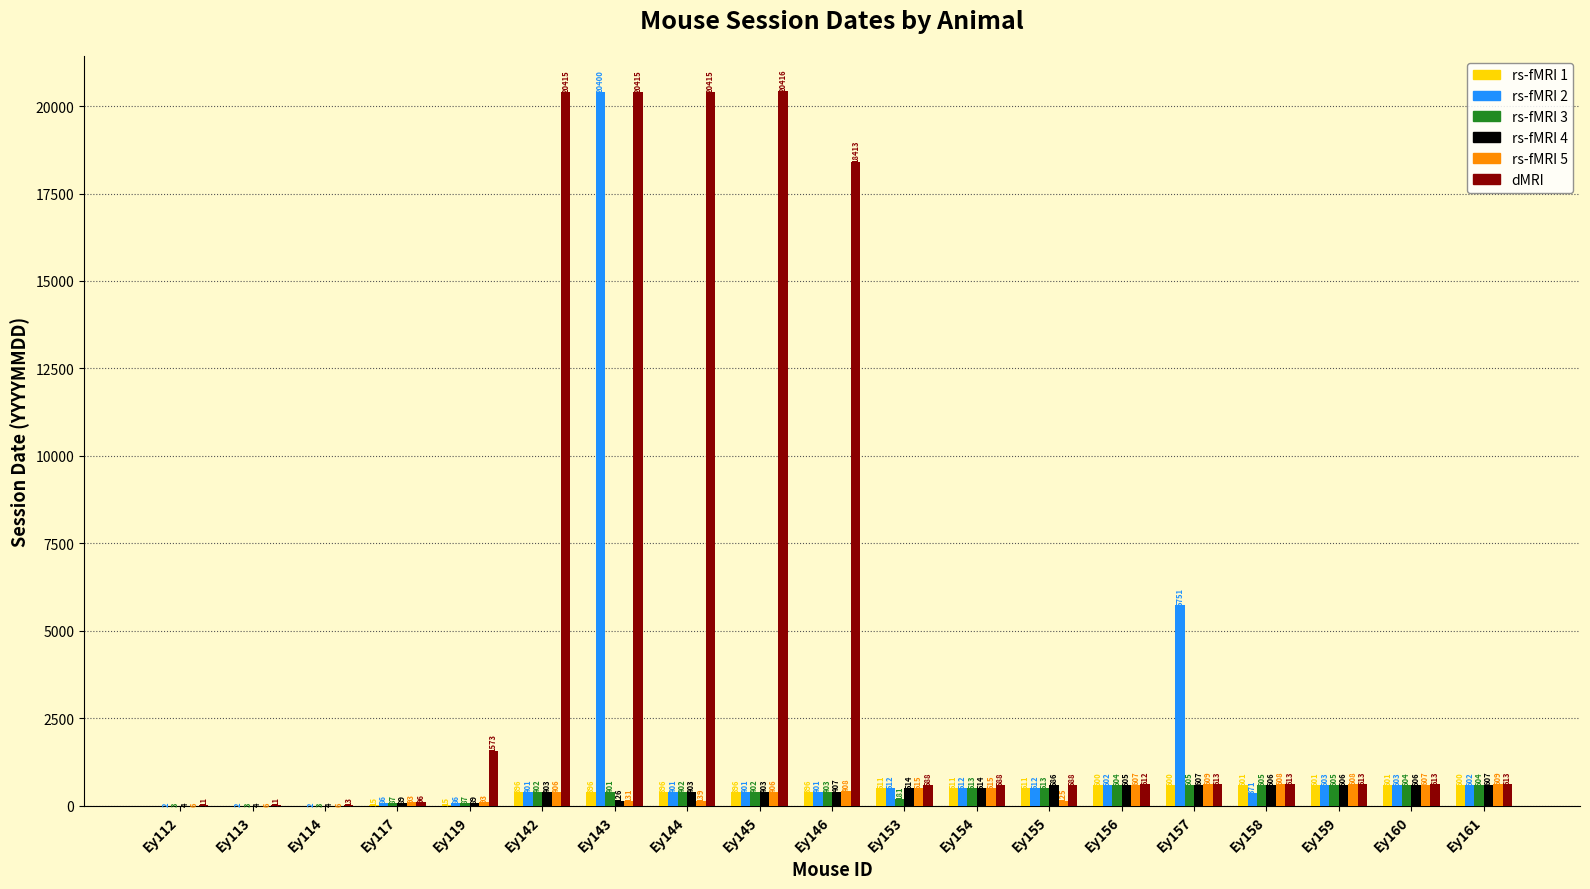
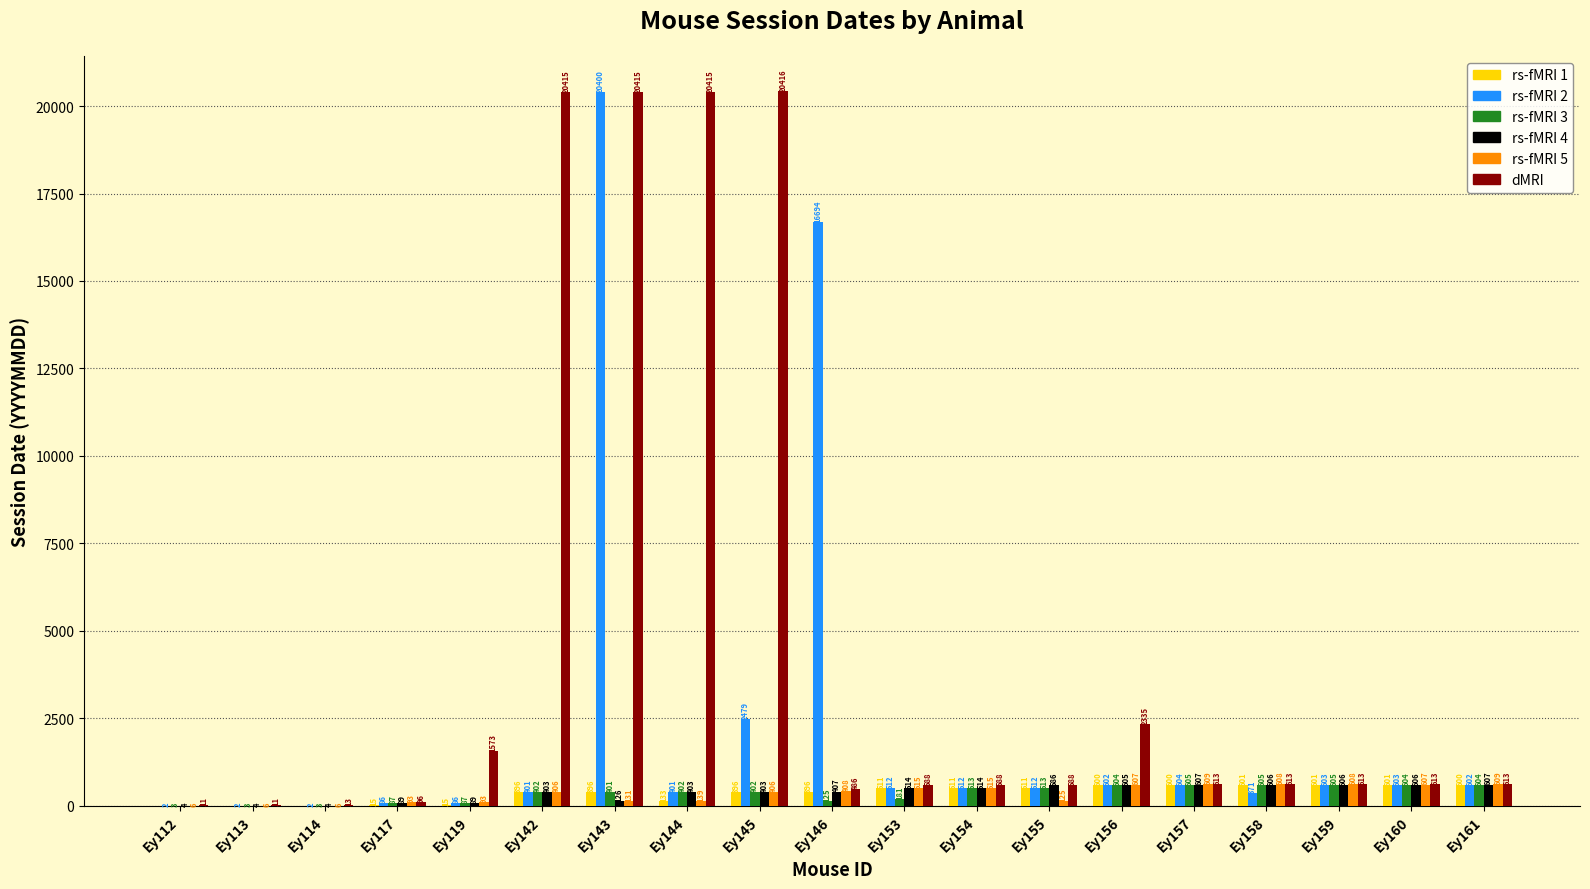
  {
    "rs-fMRI 1": {
      "Ey117": 15,
      "Ey119": 15,
      "Ey142": 396,
      "Ey143": 396,
-     "Ey144": 396,
+     "Ey144": 133,
      "Ey145": 396,
      "Ey146": 396,
      "Ey153": 511,
      "Ey154": 511,
      "Ey155": 511,
      "Ey156": 600,
      "Ey157": 600,
      "Ey158": 601,
      "Ey159": 601,
      "Ey160": 601,
      "Ey161": 600
    },
    "rs-fMRI 2": {
      "Ey112": 2,
      "Ey113": 2,
      "Ey114": 2,
      "Ey117": 86,
      "Ey119": 86,
      "Ey142": 401,
      "Ey143": 20400,
      "Ey144": 401,
-     "Ey145": 401,
-     "Ey146": 401,
+     "Ey145": 2479,
+     "Ey146": 16694,
      "Ey153": 512,
      "Ey154": 512,
      "Ey155": 512,
      "Ey156": 602,
-     "Ey157": 5751,
+     "Ey157": 604,
      "Ey158": 371,
      "Ey159": 603,
      "Ey160": 603,
      "Ey161": 602
    },
    "rs-fMRI 3": {
      "Ey112": 3,
      "Ey113": 3,
      "Ey114": 3,
      "Ey117": 87,
      "Ey119": 87,
      "Ey142": 402,
      "Ey143": 401,
      "Ey144": 402,
      "Ey145": 402,
-     "Ey146": 403,
+     "Ey146": 125,
      "Ey153": 181,
      "Ey154": 513,
      "Ey155": 513,
      "Ey156": 604,
      "Ey157": 605,
      "Ey158": 605,
      "Ey159": 605,
      "Ey160": 604,
      "Ey161": 604
    },
    "rs-fMRI 4": {
      "Ey112": 4,
      "Ey113": 4,
      "Ey114": 4,
      "Ey117": 89,
      "Ey119": 89,
      "Ey142": 403,
      "Ey143": 126,
      "Ey144": 403,
      "Ey145": 403,
      "Ey146": 407,
      "Ey153": 514,
      "Ey154": 514,
      "Ey155": 586,
      "Ey156": 605,
      "Ey157": 607,
      "Ey158": 606,
      "Ey159": 606,
      "Ey160": 606,
      "Ey161": 607
    },
    "rs-fMRI 5": {
      "Ey112": 6,
      "Ey113": 6,
      "Ey114": 6,
      "Ey117": 93,
      "Ey119": 93,
      "Ey142": 406,
      "Ey143": 131,
      "Ey144": 139,
      "Ey145": 406,
      "Ey146": 408,
      "Ey153": 515,
      "Ey154": 515,
      "Ey155": 125,
      "Ey156": 607,
      "Ey157": 609,
      "Ey158": 608,
      "Ey159": 608,
      "Ey160": 607,
      "Ey161": 609
    },
    "dMRI": {
      "Ey112": 11,
      "Ey113": 11,
      "Ey114": 13,
      "Ey117": 96,
      "Ey119": 1573,
      "Ey142": 20415,
      "Ey143": 20415,
      "Ey144": 20415,
      "Ey145": 20416,
-     "Ey146": 18413,
+     "Ey146": 486,
      "Ey153": 588,
      "Ey154": 588,
      "Ey155": 588,
-     "Ey156": 612,
+     "Ey156": 2335,
      "Ey157": 613,
      "Ey158": 613,
      "Ey159": 613,
      "Ey160": 613,
      "Ey161": 613
    }
  }
